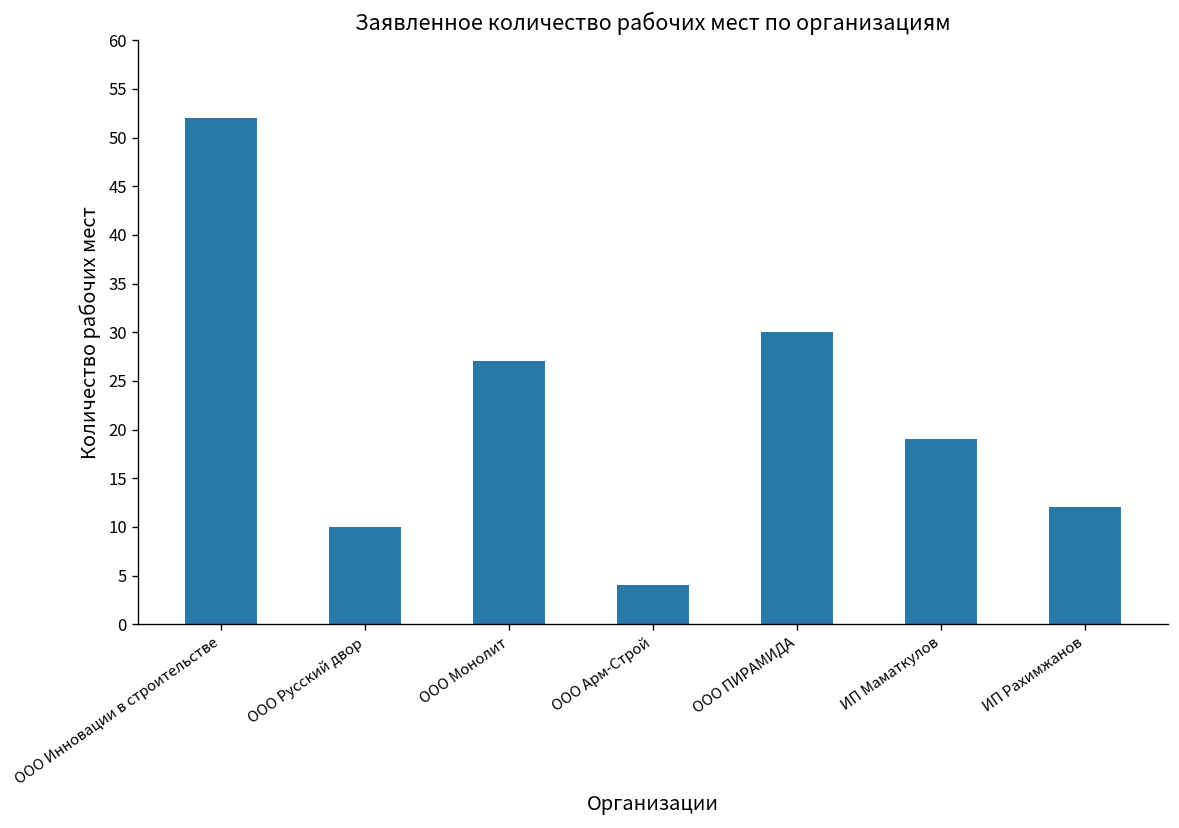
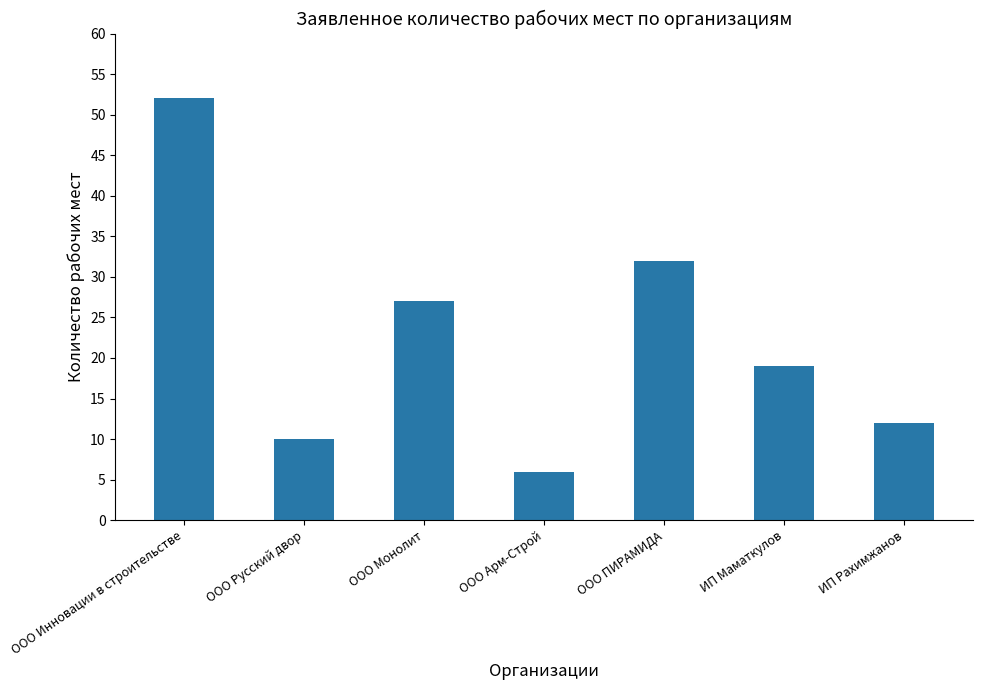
  {
    "ООО Инновации в строительстве": 52,
    "ООО Русский двор": 10,
    "ООО Монолит": 27,
-   "ООО Арм-Строй": 4,
-   "ООО ПИРАМИДА": 30,
+   "ООО Арм-Строй": 6,
+   "ООО ПИРАМИДА": 32,
    "ИП Маматкулов": 19,
    "ИП Рахимжанов": 12
  }
